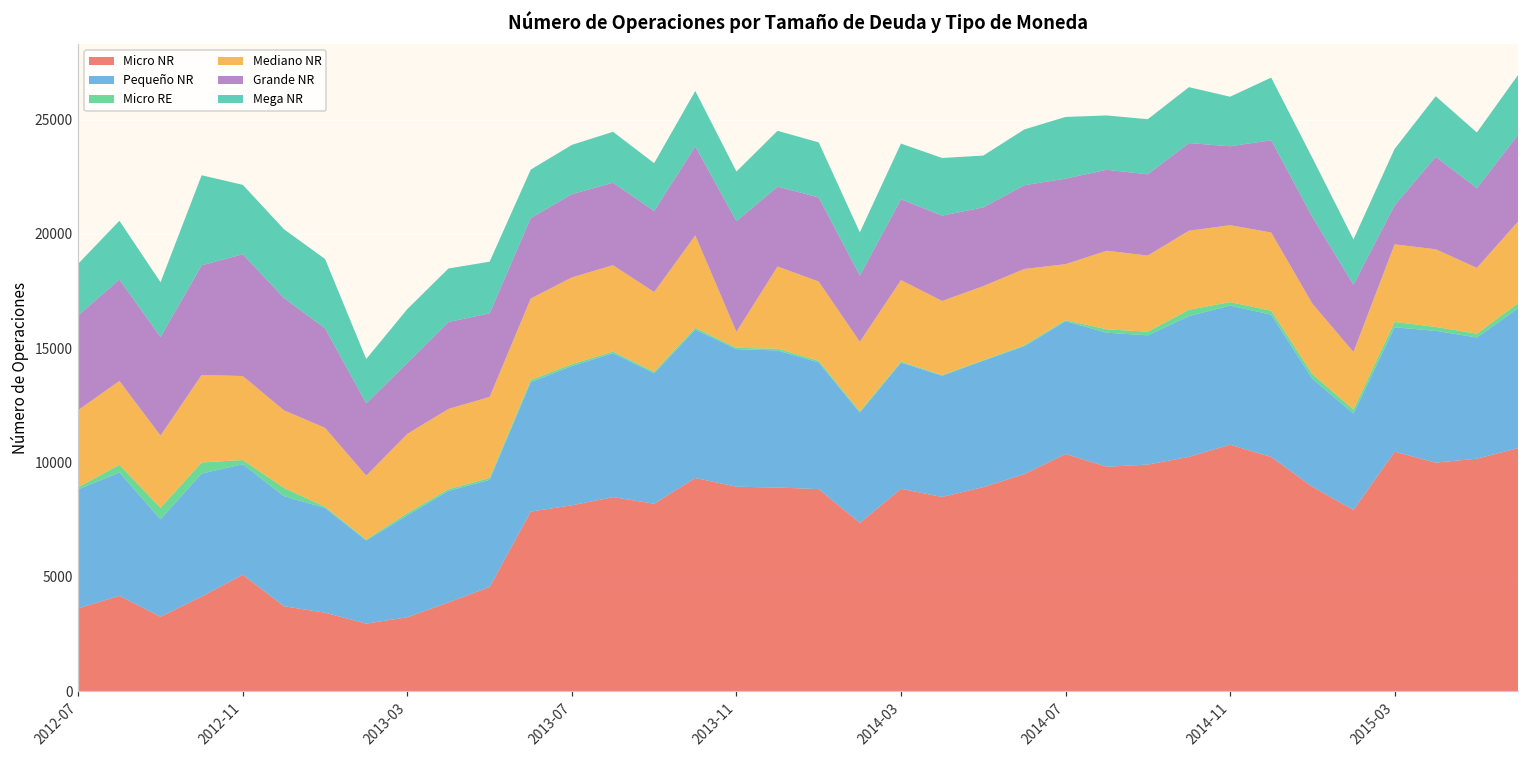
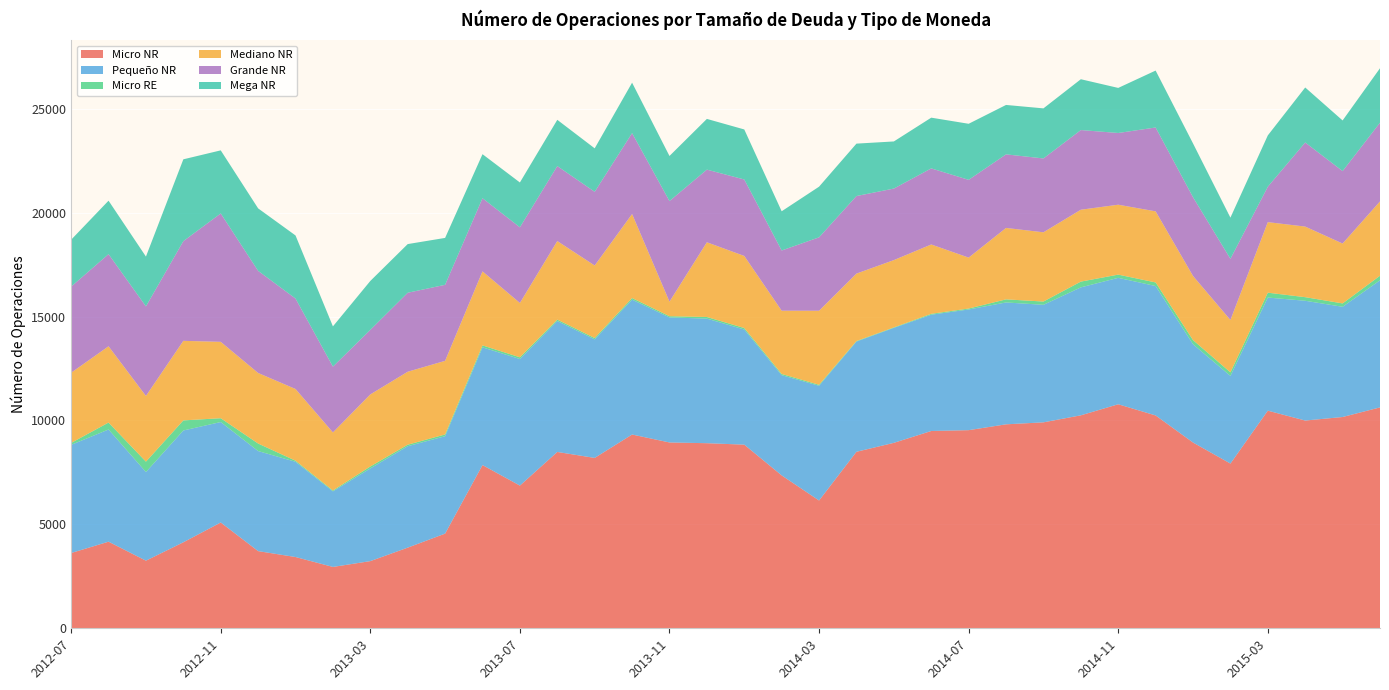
  {
    "Micro NR": {
      "2012-07": 3600,
      "2012-11": 5100,
      "2013-03": 3200,
-     "2013-07": 8100,
+     "2013-07": 6900,
      "2013-11": 8900,
-     "2014-03": 8800,
-     "2014-07": 10400,
+     "2014-03": 6100,
+     "2014-07": 9500,
      "2014-11": 10800,
      "2015-03": 10500
    },
    "Pequeño NR": {
      "2012-11": 4800,
      "2014-11": 6100,
      "2015-03": 5400
    },
    "Mediano NR": {
      "2012-07": 3400,
      "2012-11": 3700,
      "2013-03": 3500,
-     "2013-07": 3800,
+     "2013-07": 2600,
      "2013-11": 700,
      "2014-03": 3600,
      "2014-07": 2500,
      "2014-11": 3400,
      "2015-03": 3400
    },
    "Grande NR": {
      "2012-07": 4100,
-     "2012-11": 5300,
+     "2012-11": 6200,
      "2013-03": 3100,
      "2013-07": 3600,
      "2013-11": 4800,
      "2014-03": 3500,
      "2014-07": 3700,
      "2014-11": 3500,
      "2015-03": 1700
    }
  }
